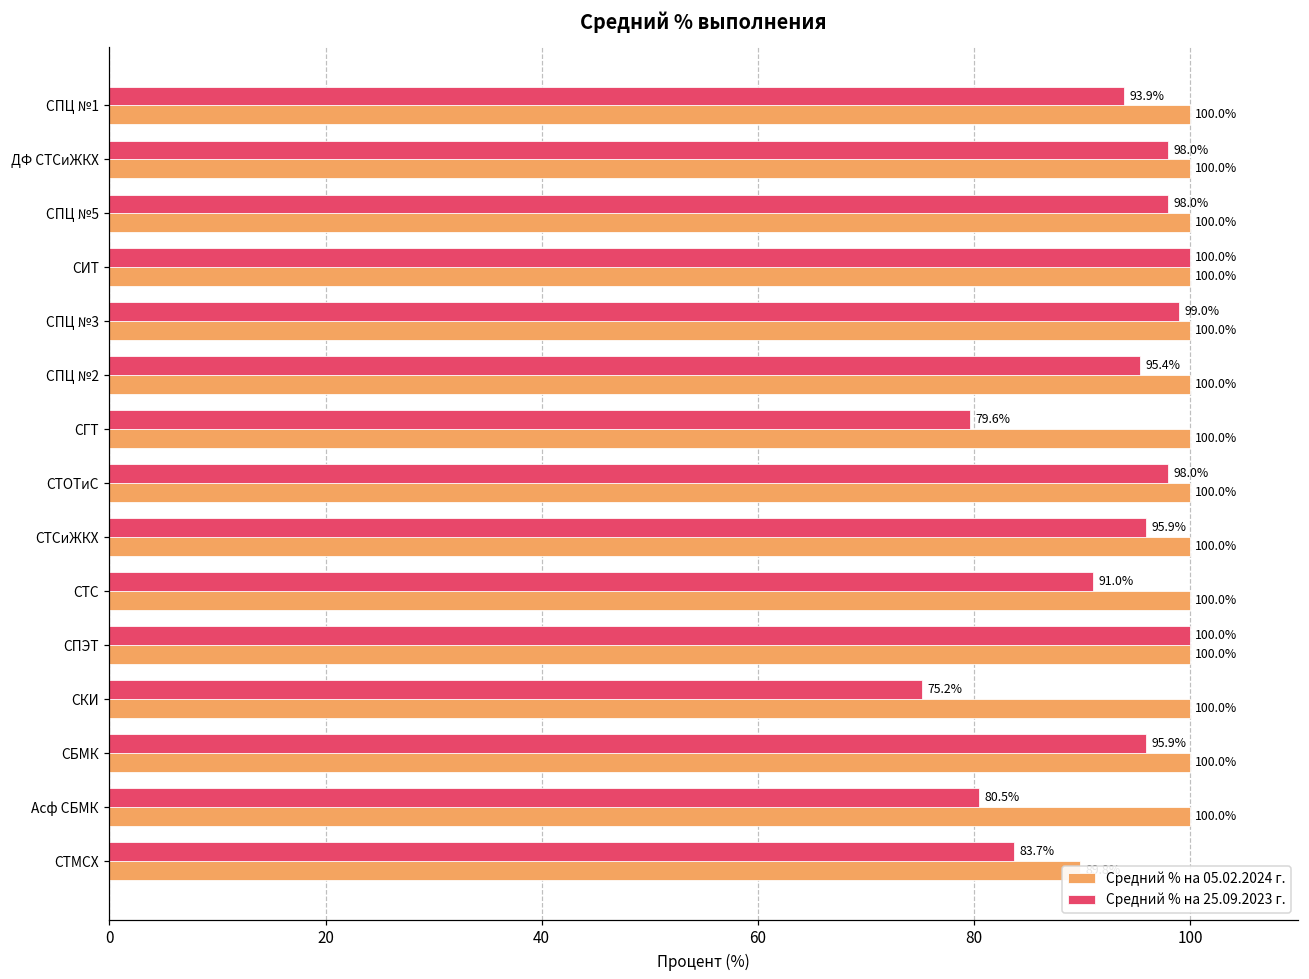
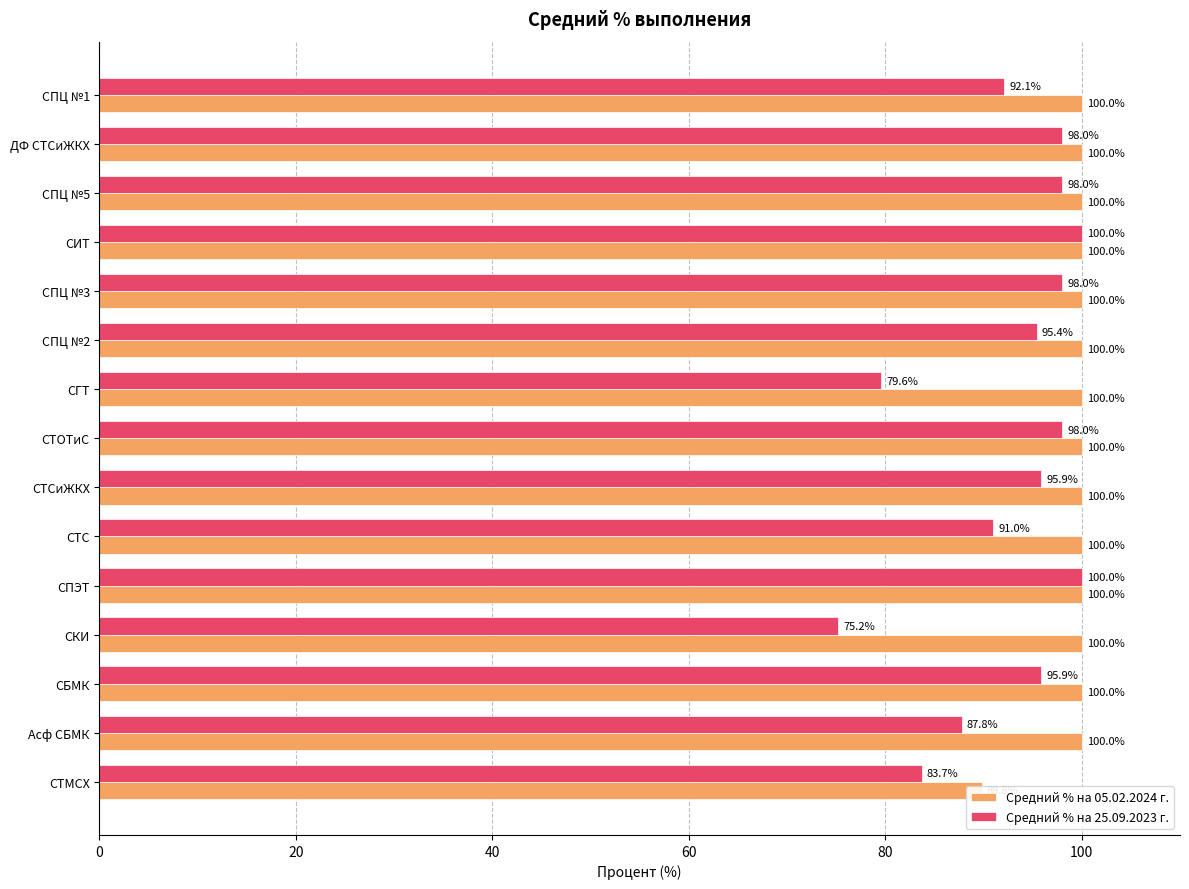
  {
    "Средний % на 05.02.2024 г.": {
      "СПЦ №1": "100.0%",
      "ДФ СТСиЖКХ": "100.0%",
      "СПЦ №5": "100.0%",
      "СИТ": "100.0%",
      "СПЦ №3": "100.0%",
      "СПЦ №2": "100.0%",
      "СГТ": "100.0%",
      "СТОТиС": "100.0%",
      "СТСиЖКХ": "100.0%",
      "СТС": "100.0%",
      "СПЭТ": "100.0%",
      "СКИ": "100.0%",
      "СБМК": "100.0%",
      "Асф СБМК": "100.0%"
    },
    "Средний % на 25.09.2023 г.": {
-     "СПЦ №1": "93.9%",
+     "СПЦ №1": "92.1%",
      "ДФ СТСиЖКХ": "98.0%",
      "СПЦ №5": "98.0%",
      "СИТ": "100.0%",
-     "СПЦ №3": "99.0%",
+     "СПЦ №3": "98.0%",
      "СПЦ №2": "95.4%",
      "СГТ": "79.6%",
      "СТОТиС": "98.0%",
      "СТСиЖКХ": "95.9%",
      "СТС": "91.0%",
      "СПЭТ": "100.0%",
      "СКИ": "75.2%",
      "СБМК": "95.9%",
-     "Асф СБМК": "80.5%",
+     "Асф СБМК": "87.8%",
      "СТМСХ": "83.7%"
    }
  }
